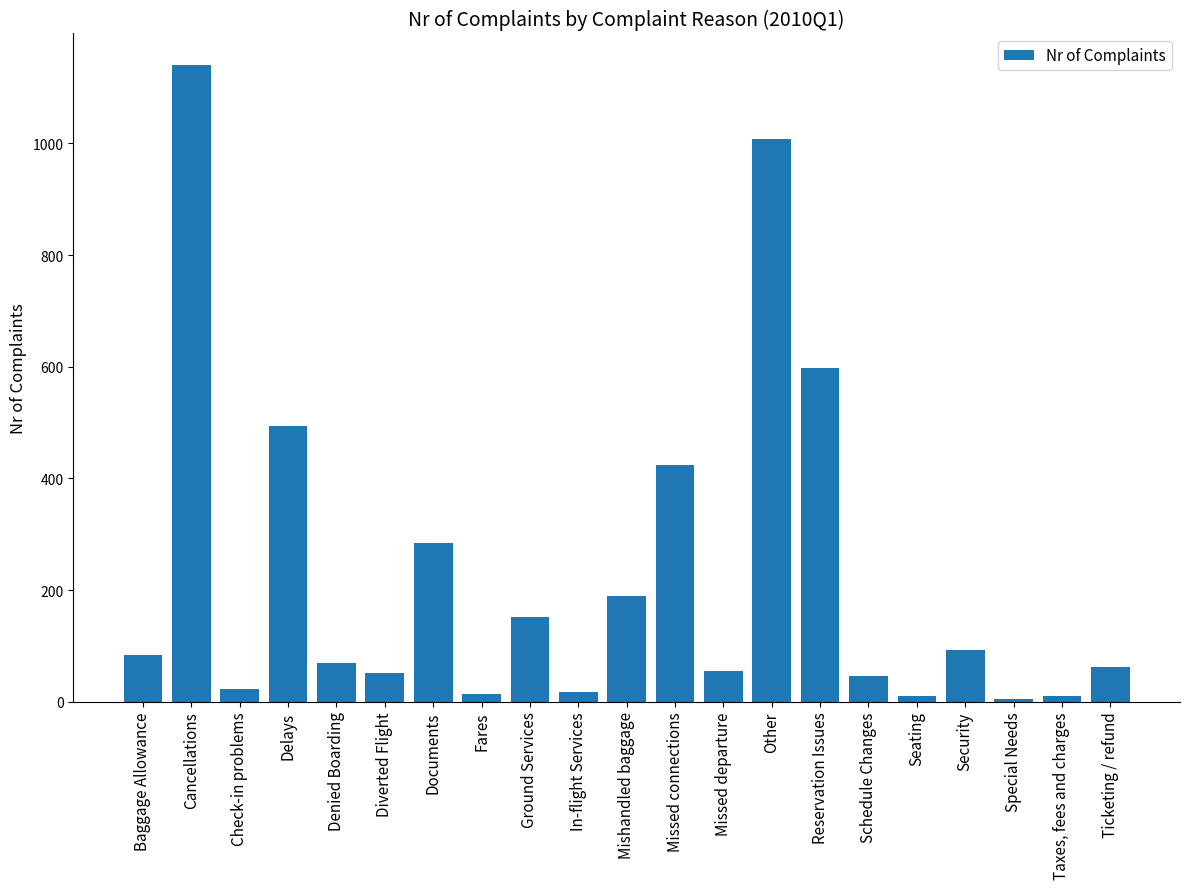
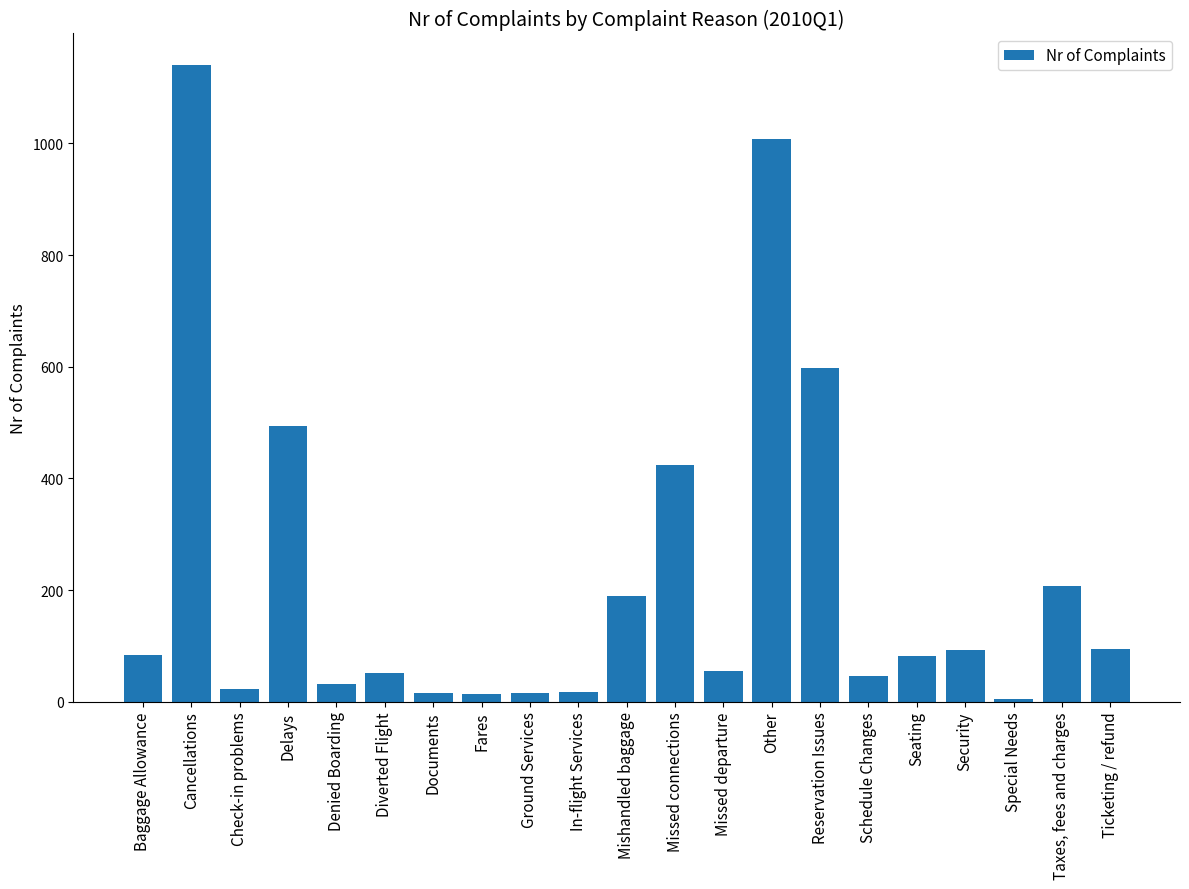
  {
    "Baggage Allowance": 80,
    "Cancellations": 1140,
    "Check-in problems": 20,
    "Delays": 490,
-   "Denied Boarding": 70,
+   "Denied Boarding": 30,
    "Diverted Flight": 50,
-   "Documents": 290,
+   "Documents": 20,
    "Fares": 10,
-   "Ground Services": 150,
+   "Ground Services": 20,
    "In-flight Services": 20,
    "Mishandled baggage": 190,
    "Missed connections": 420,
    "Missed departure": 60,
    "Other": 1010,
    "Reservation Issues": 600,
    "Schedule Changes": 50,
-   "Seating": 10,
+   "Seating": 80,
    "Security": 90,
    "Special Needs": 10,
-   "Taxes, fees and charges": 10,
-   "Ticketing / refund": 60
+   "Taxes, fees and charges": 210,
+   "Ticketing / refund": 90
  }
